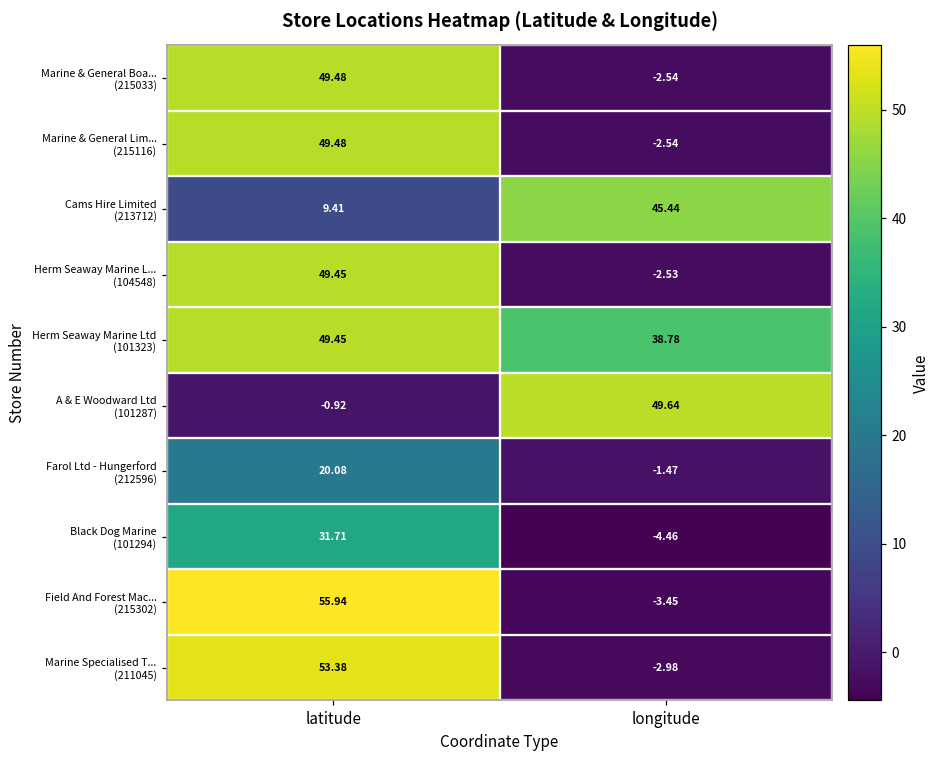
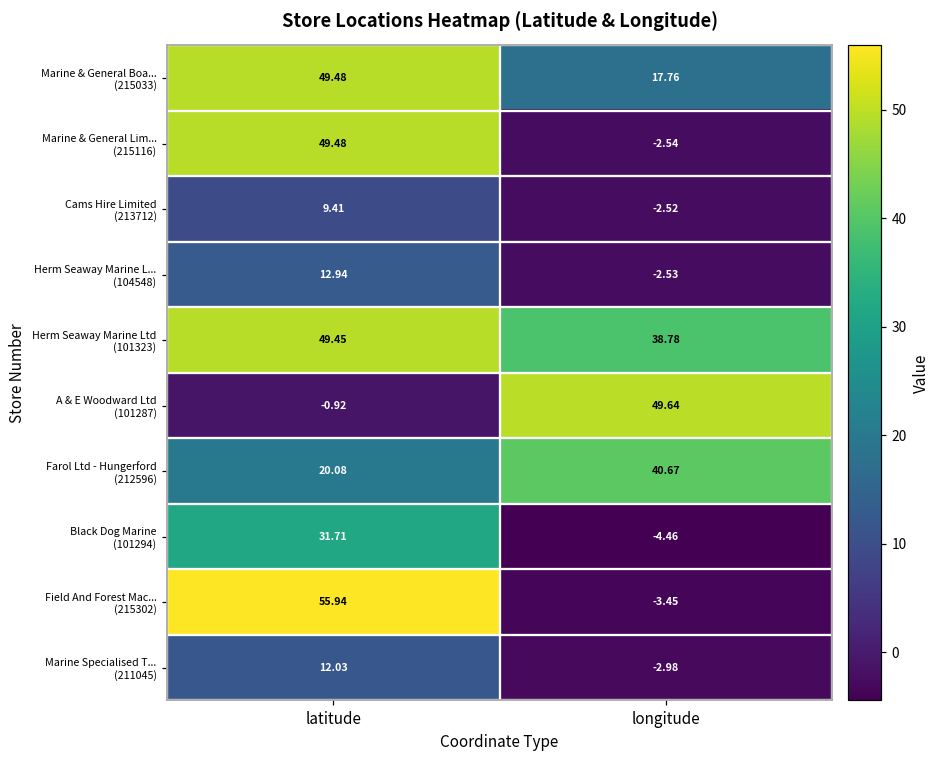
  {
    "Marine & General Boa... (215033)": {
      "latitude": 49.48,
-     "longitude": -2.54
+     "longitude": 17.76
    },
    "Marine & General Lim... (215116)": {
      "latitude": 49.48,
      "longitude": -2.54
    },
    "Cams Hire Limited (213712)": {
      "latitude": 9.41,
-     "longitude": 45.44
+     "longitude": -2.52
    },
    "Herm Seaway Marine L... (104548)": {
-     "latitude": 49.45,
+     "latitude": 12.94,
      "longitude": -2.53
    },
    "Herm Seaway Marine Ltd (101323)": {
      "latitude": 49.45,
      "longitude": 38.78
    },
    "A & E Woodward Ltd (101287)": {
      "latitude": -0.92,
      "longitude": 49.64
    },
    "Farol Ltd - Hungerford (212596)": {
      "latitude": 20.08,
-     "longitude": -1.47
+     "longitude": 40.67
    },
    "Black Dog Marine (101294)": {
      "latitude": 31.71,
      "longitude": -4.46
    },
    "Field And Forest Mac... (215302)": {
      "latitude": 55.94,
      "longitude": -3.45
    },
    "Marine Specialised T... (211045)": {
-     "latitude": 53.38,
+     "latitude": 12.03,
      "longitude": -2.98
    }
  }
